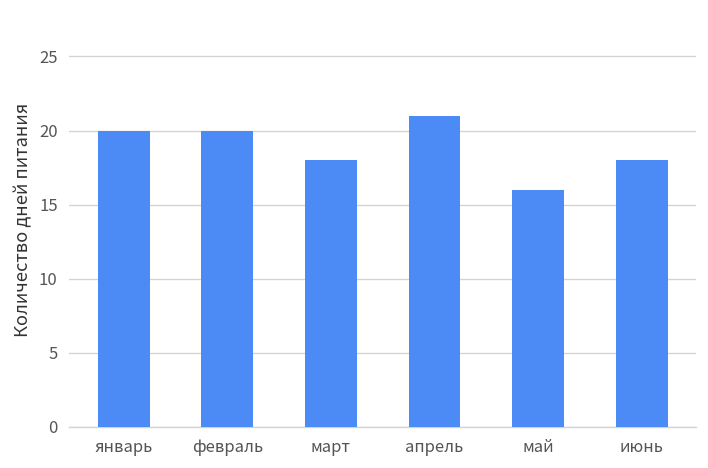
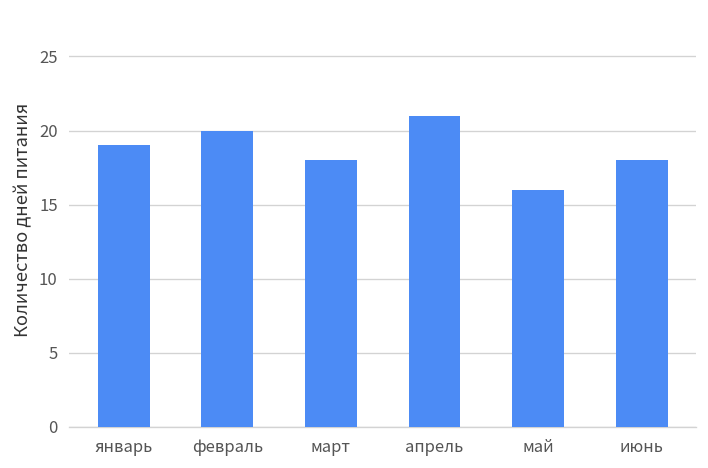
  {
-   "январь": 20,
+   "январь": 19,
    "февраль": 20,
    "март": 18,
    "апрель": 21,
    "май": 16,
    "июнь": 18
  }
